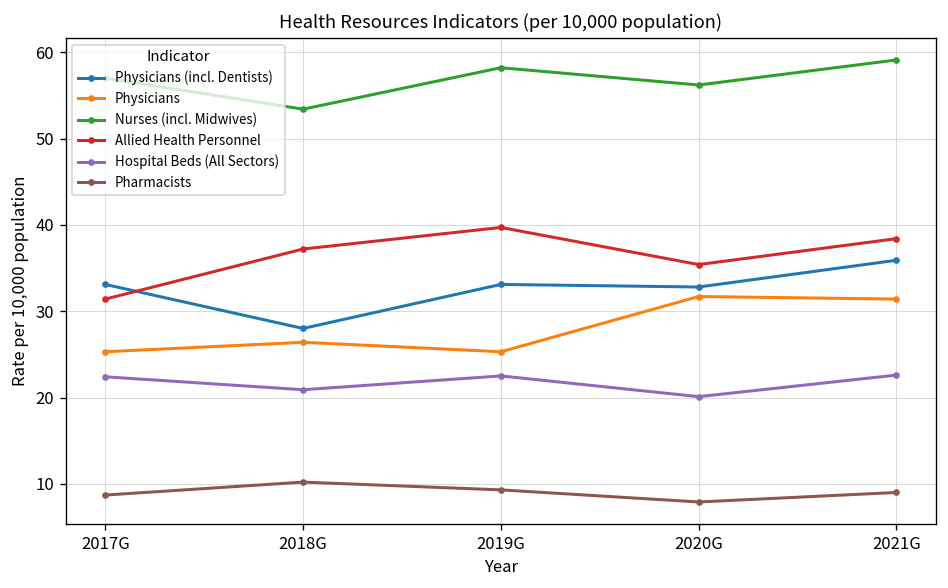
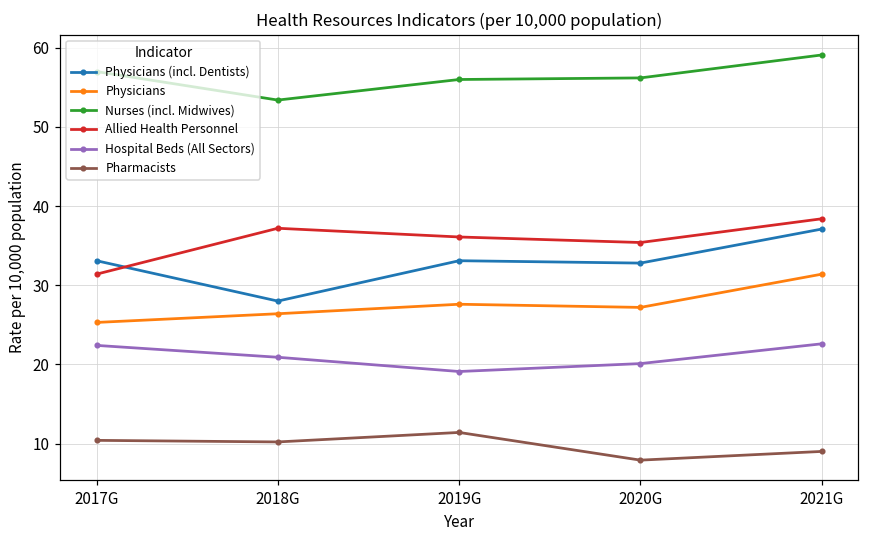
  {
    "Physicians (incl. Dentists)": {
      "2017G": 33,
      "2018G": 28,
      "2019G": 33,
      "2020G": 33,
-     "2021G": 36
+     "2021G": 37
    },
    "Physicians": {
      "2017G": 25,
      "2018G": 26,
-     "2019G": 25,
-     "2020G": 32,
+     "2019G": 28,
+     "2020G": 27,
      "2021G": 31
    },
    "Nurses (incl. Midwives)": {
      "2018G": 53,
-     "2019G": 58,
+     "2019G": 56,
      "2020G": 56,
      "2021G": 59
    },
    "Allied Health Personnel": {
      "2017G": 31,
      "2018G": 37,
-     "2019G": 40,
+     "2019G": 36,
      "2020G": 35,
      "2021G": 38
    },
    "Hospital Beds (All Sectors)": {
      "2017G": 22,
      "2018G": 21,
-     "2019G": 23,
+     "2019G": 19,
      "2020G": 20,
      "2021G": 23
    },
    "Pharmacists": {
-     "2017G": 9,
+     "2017G": 10,
      "2018G": 10,
-     "2019G": 9,
+     "2019G": 11,
      "2020G": 8,
      "2021G": 9
    }
  }
